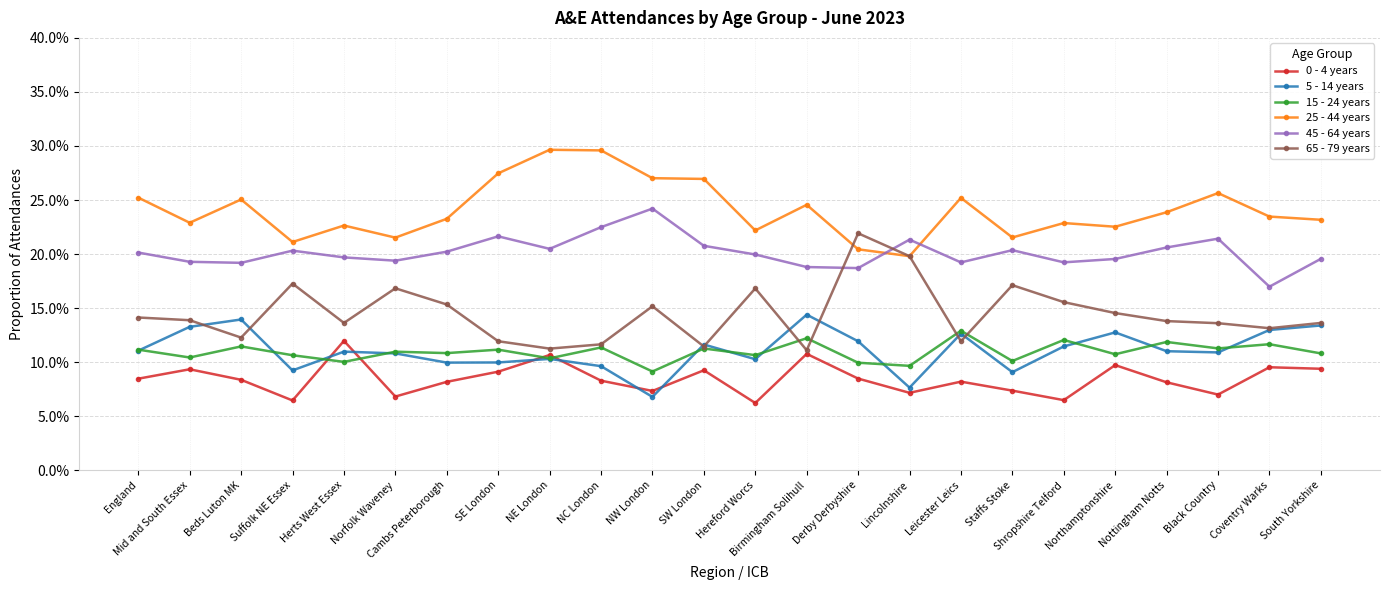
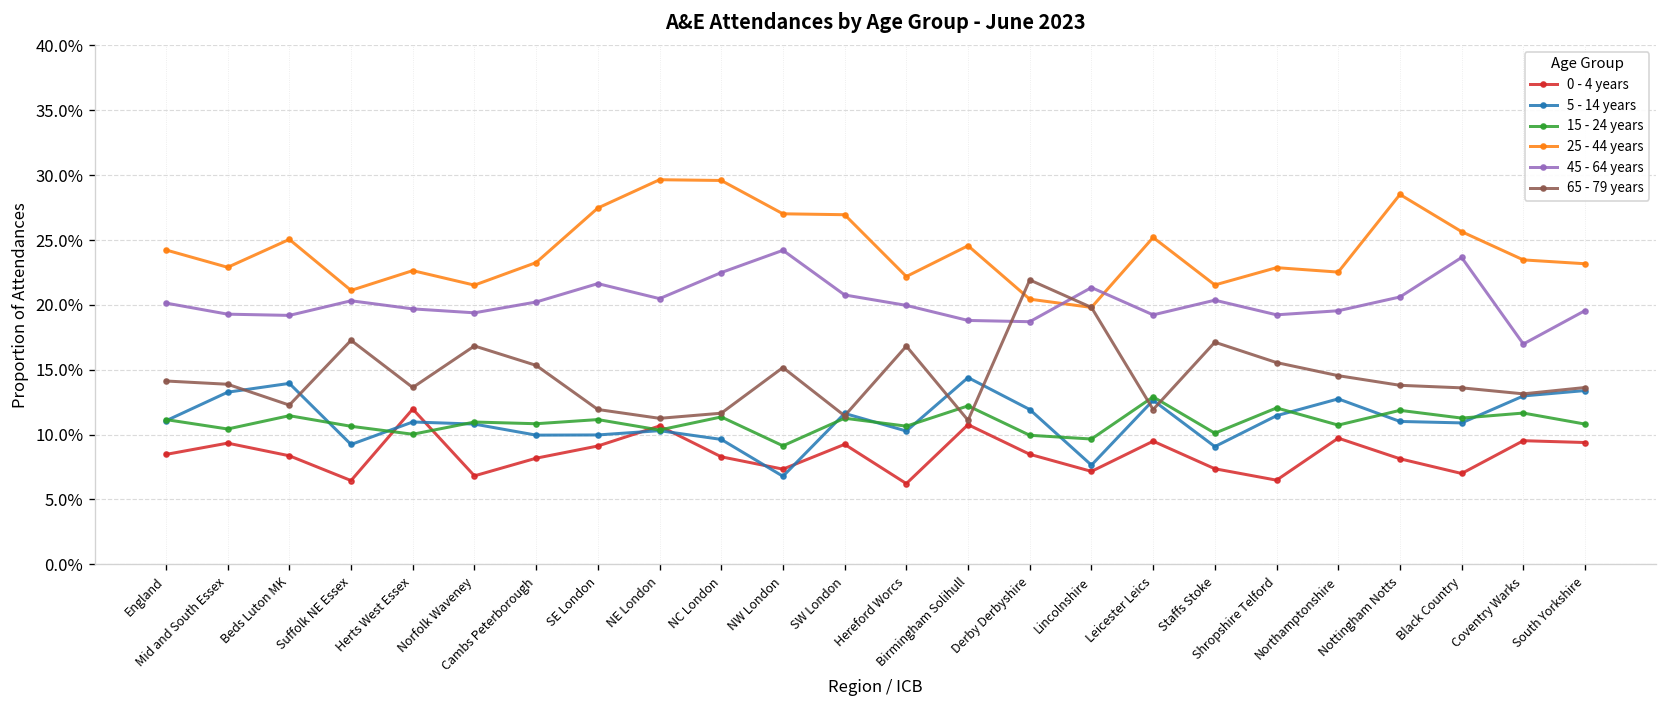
  {
    "0 - 4 years": {
      "England": "8.5%",
      "Mid and South Essex": "9.3%",
      "Beds Luton MK": "8.4%",
      "Suffolk NE Essex": "6.5%",
      "Herts West Essex": "12.0%",
      "Norfolk Waveney": "6.8%",
      "Cambs Peterborough": "8.2%",
      "SE London": "9.1%",
      "NE London": "10.7%",
      "NC London": "8.3%",
      "NW London": "7.3%",
      "SW London": "9.3%",
      "Hereford Worcs": "6.2%",
      "Birmingham Solihull": "10.8%",
      "Derby Derbyshire": "8.5%",
      "Lincolnshire": "7.2%",
-     "Leicester Leics": "8.2%",
+     "Leicester Leics": "9.5%",
      "Staffs Stoke": "7.4%",
      "Shropshire Telford": "6.5%",
      "Northamptonshire": "9.7%",
      "Nottingham Notts": "8.1%",
      "Black Country": "7.0%",
      "Coventry Warks": "9.5%",
      "South Yorkshire": "9.4%"
    },
    "5 - 14 years": {
      "Mid and South Essex": "13.3%",
      "Beds Luton MK": "14.0%",
      "Suffolk NE Essex": "9.2%",
      "Herts West Essex": "11.0%",
      "Cambs Peterborough": "10.0%",
      "SE London": "10.0%",
      "NC London": "9.6%",
      "NW London": "6.8%",
      "Hereford Worcs": "10.3%",
      "Birmingham Solihull": "14.4%",
      "Derby Derbyshire": "11.9%",
      "Lincolnshire": "7.6%",
      "Leicester Leics": "12.6%",
      "Staffs Stoke": "9.1%",
      "Shropshire Telford": "11.5%",
      "Northamptonshire": "12.8%",
      "Nottingham Notts": "11.0%",
      "Black Country": "10.9%",
      "South Yorkshire": "13.4%"
    },
    "15 - 24 years": {
      "Mid and South Essex": "10.4%",
      "Beds Luton MK": "11.5%",
      "Suffolk NE Essex": "10.6%",
      "Herts West Essex": "10.0%",
      "Cambs Peterborough": "10.8%",
      "SE London": "11.2%",
      "NC London": "11.4%",
      "NW London": "9.1%",
      "Hereford Worcs": "10.7%",
      "Birmingham Solihull": "12.2%",
      "Derby Derbyshire": "10.0%",
      "Lincolnshire": "9.7%",
      "Leicester Leics": "12.9%",
      "Staffs Stoke": "10.1%",
      "Shropshire Telford": "12.1%",
      "Northamptonshire": "10.7%",
      "Nottingham Notts": "11.9%",
      "Black Country": "11.3%",
      "Coventry Warks": "11.7%",
      "South Yorkshire": "10.8%"
    },
    "25 - 44 years": {
-     "England": "25.2%",
+     "England": "24.2%",
      "Mid and South Essex": "22.9%",
      "Beds Luton MK": "25.1%",
      "Suffolk NE Essex": "21.1%",
      "Herts West Essex": "22.6%",
      "Norfolk Waveney": "21.5%",
      "Cambs Peterborough": "23.3%",
      "SE London": "27.5%",
      "NE London": "29.7%",
      "NC London": "29.6%",
      "NW London": "27.0%",
      "SW London": "27.0%",
      "Hereford Worcs": "22.2%",
      "Birmingham Solihull": "24.6%",
      "Derby Derbyshire": "20.4%",
      "Leicester Leics": "25.2%",
      "Staffs Stoke": "21.5%",
      "Shropshire Telford": "22.9%",
      "Northamptonshire": "22.5%",
-     "Nottingham Notts": "23.9%",
+     "Nottingham Notts": "28.5%",
      "Black Country": "25.6%",
      "Coventry Warks": "23.5%",
      "South Yorkshire": "23.2%"
    },
    "45 - 64 years": {
      "England": "20.1%",
      "Mid and South Essex": "19.3%",
      "Beds Luton MK": "19.2%",
      "Suffolk NE Essex": "20.3%",
      "Herts West Essex": "19.7%",
      "Norfolk Waveney": "19.4%",
      "Cambs Peterborough": "20.2%",
      "SE London": "21.6%",
      "NE London": "20.5%",
      "NC London": "22.5%",
      "NW London": "24.2%",
      "SW London": "20.8%",
      "Hereford Worcs": "20.0%",
      "Birmingham Solihull": "18.8%",
      "Derby Derbyshire": "18.7%",
      "Lincolnshire": "21.3%",
      "Leicester Leics": "19.2%",
      "Staffs Stoke": "20.4%",
      "Shropshire Telford": "19.2%",
      "Northamptonshire": "19.5%",
      "Nottingham Notts": "20.6%",
-     "Black Country": "21.4%",
+     "Black Country": "23.7%",
      "Coventry Warks": "17.0%",
      "South Yorkshire": "19.6%"
    },
    "65 - 79 years": {
      "England": "14.1%",
      "Mid and South Essex": "13.9%",
      "Beds Luton MK": "12.3%",
      "Suffolk NE Essex": "17.3%",
      "Herts West Essex": "13.6%",
      "Norfolk Waveney": "16.8%",
      "Cambs Peterborough": "15.3%",
      "SE London": "11.9%",
      "NE London": "11.3%",
      "NC London": "11.7%",
      "NW London": "15.2%",
      "Hereford Worcs": "16.8%",
      "Birmingham Solihull": "11.1%",
      "Derby Derbyshire": "21.9%",
      "Leicester Leics": "11.9%",
      "Staffs Stoke": "17.1%",
      "Shropshire Telford": "15.6%",
      "Northamptonshire": "14.5%",
      "Nottingham Notts": "13.8%",
      "Black Country": "13.6%",
      "South Yorkshire": "13.6%"
    }
  }
